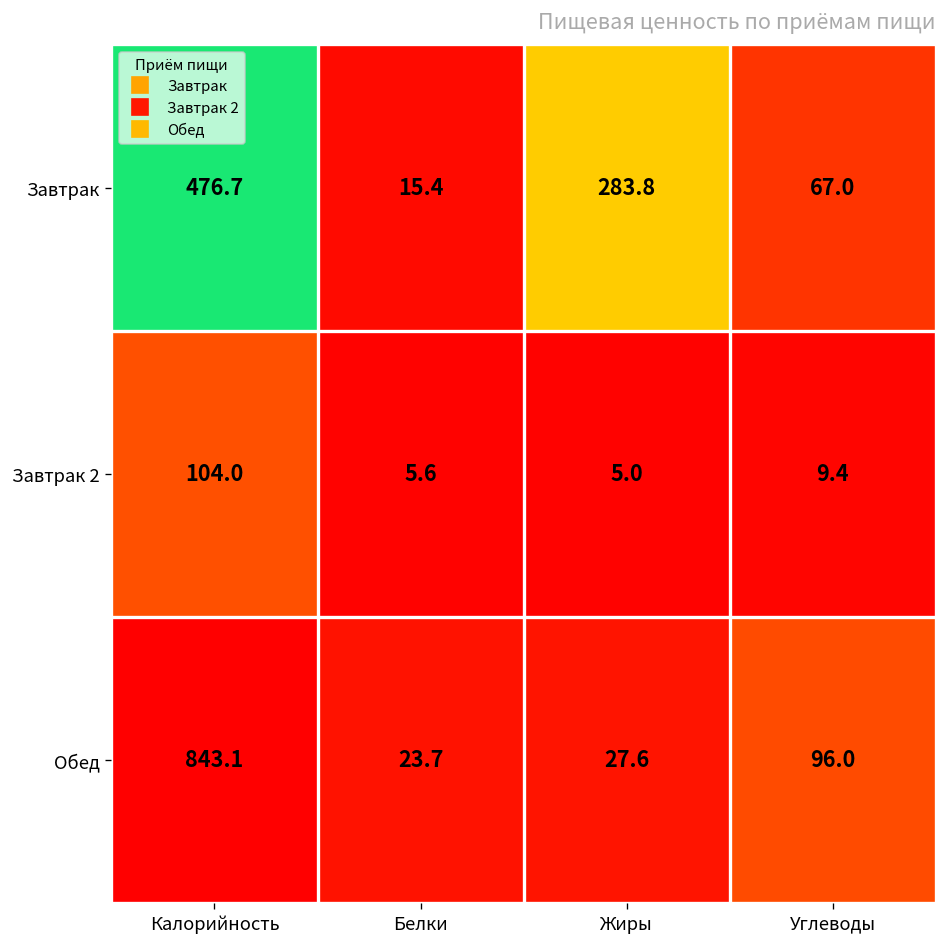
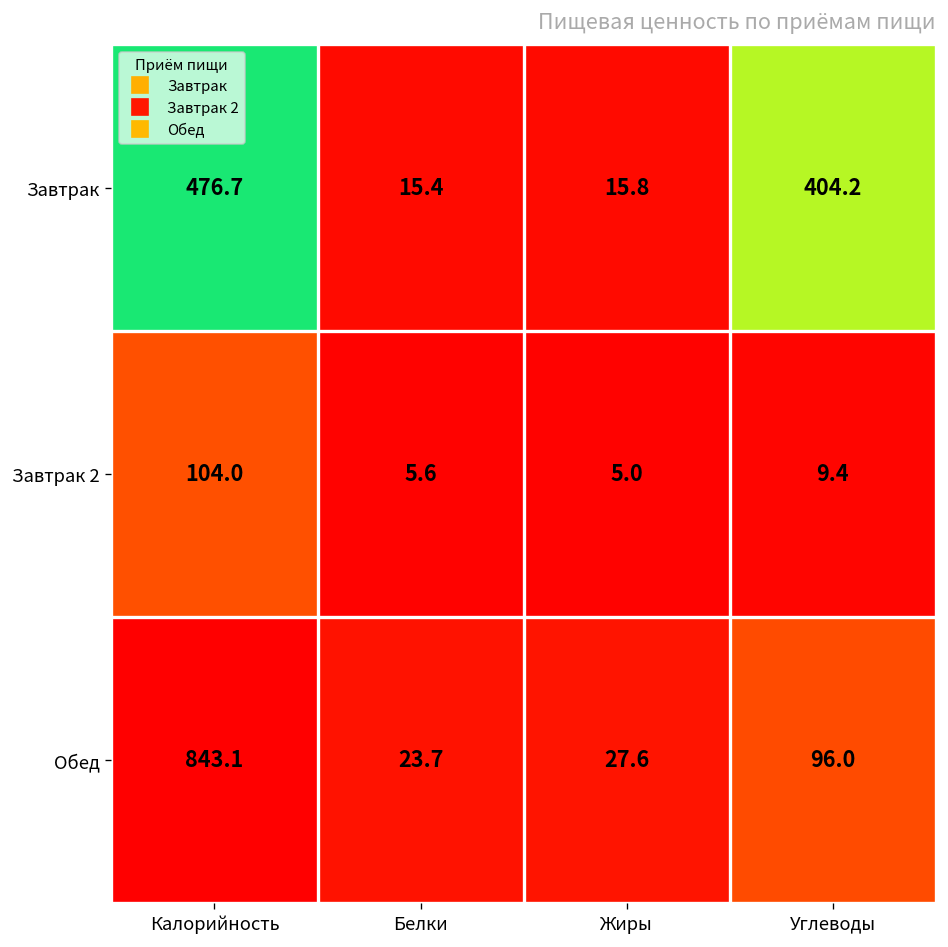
  {
    "Завтрак": {
      "Калорийность": 476.7,
      "Белки": 15.4,
-     "Жиры": 283.8,
-     "Углеводы": 67.0
+     "Жиры": 15.8,
+     "Углеводы": 404.2
    },
    "Завтрак 2": {
      "Калорийность": 104.0,
      "Белки": 5.6,
      "Жиры": 5.0,
      "Углеводы": 9.4
    },
    "Обед": {
      "Калорийность": 843.1,
      "Белки": 23.7,
      "Жиры": 27.6,
      "Углеводы": 96.0
    }
  }
